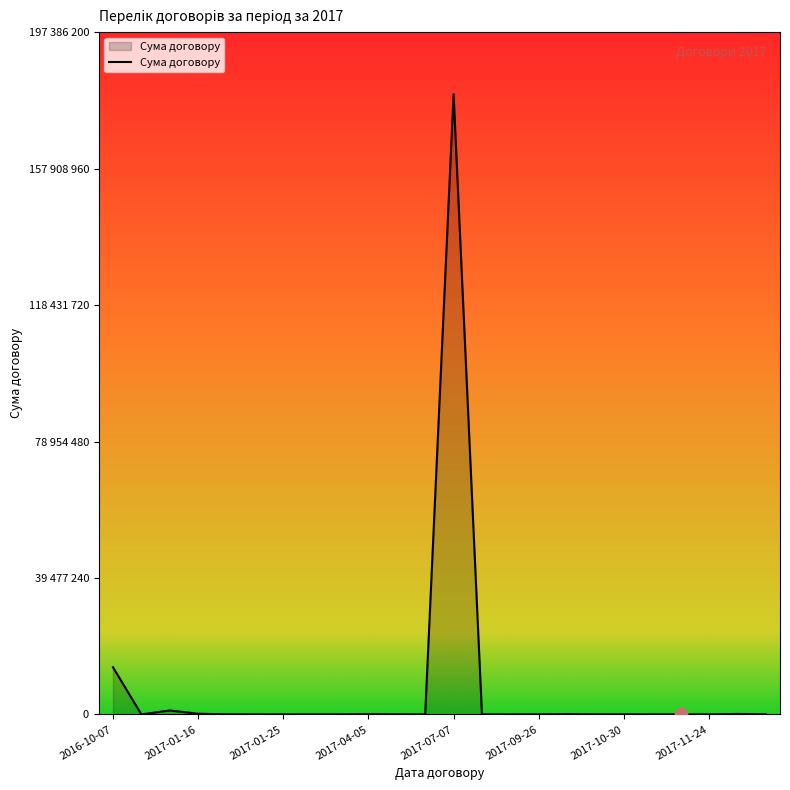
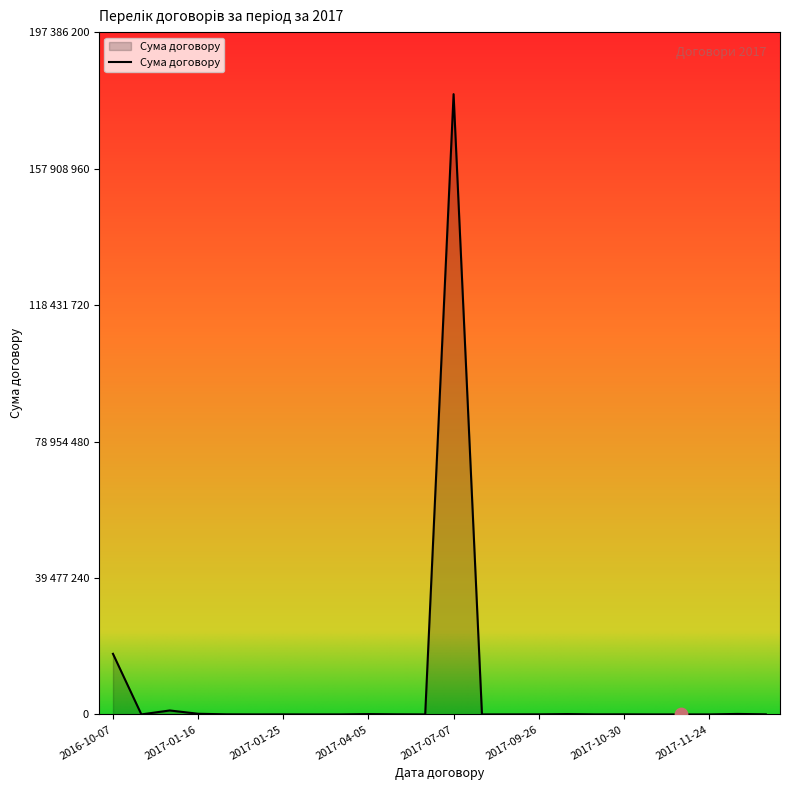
  {
    "Сума договору": {
-     "2016-10-07": 14000000,
+     "2016-10-07": 18000000,
      "2017-01-25": 0,
      "2017-09-26": 0
    }
  }
